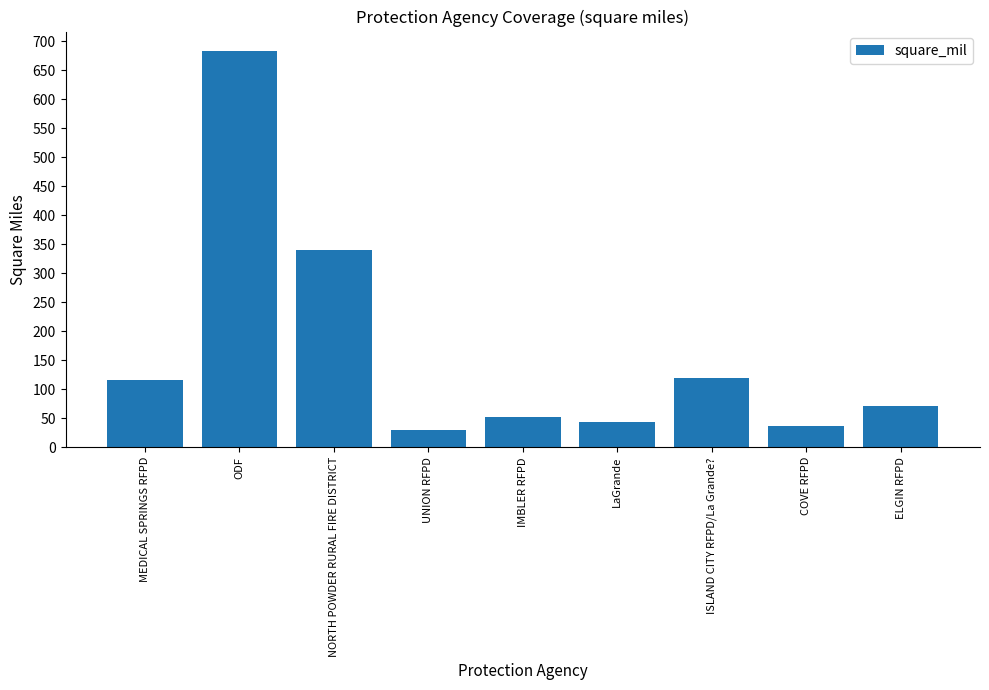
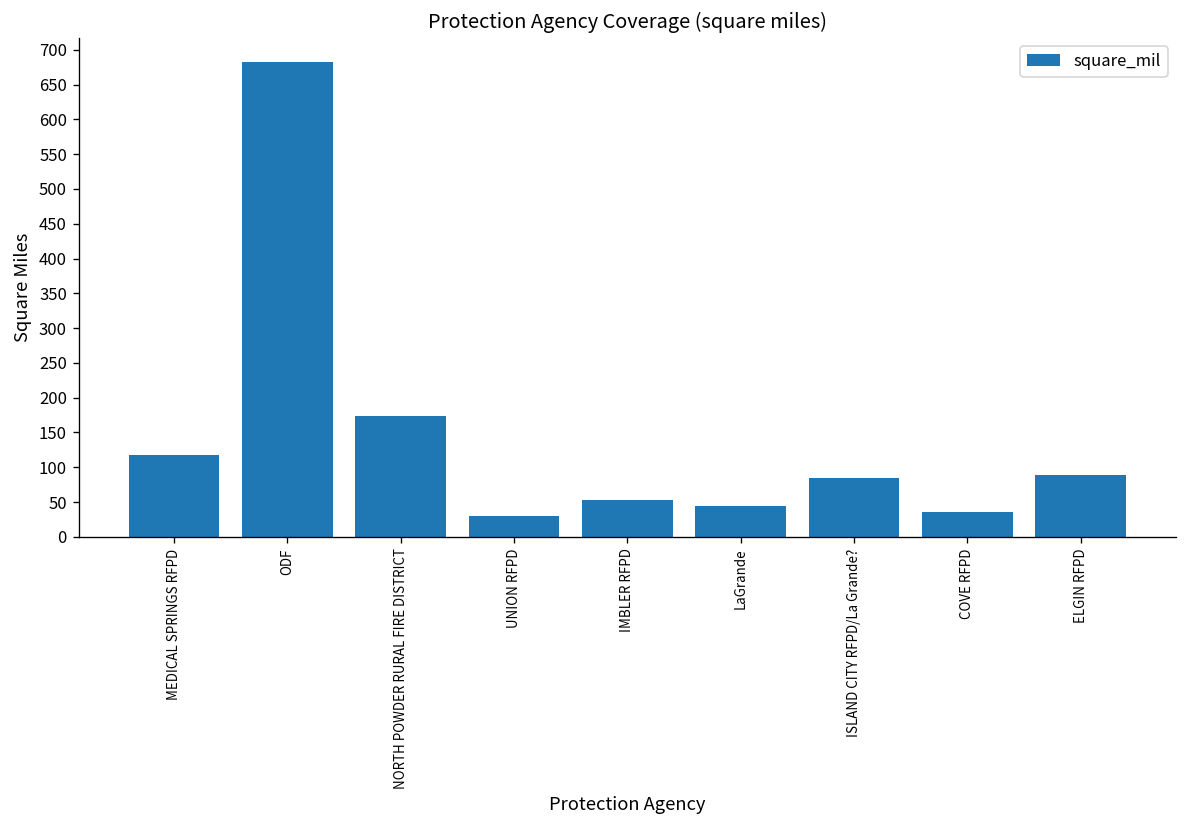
  {
    "MEDICAL SPRINGS RFPD": 120,
    "ODF": 680,
-   "NORTH POWDER RURAL FIRE DISTRICT": 340,
+   "NORTH POWDER RURAL FIRE DISTRICT": 170,
    "UNION RFPD": 30,
    "IMBLER RFPD": 50,
    "LaGrande": 40,
-   "ISLAND CITY RFPD/La Grande?": 120,
+   "ISLAND CITY RFPD/La Grande?": 80,
    "COVE RFPD": 40,
-   "ELGIN RFPD": 70
+   "ELGIN RFPD": 90
  }
